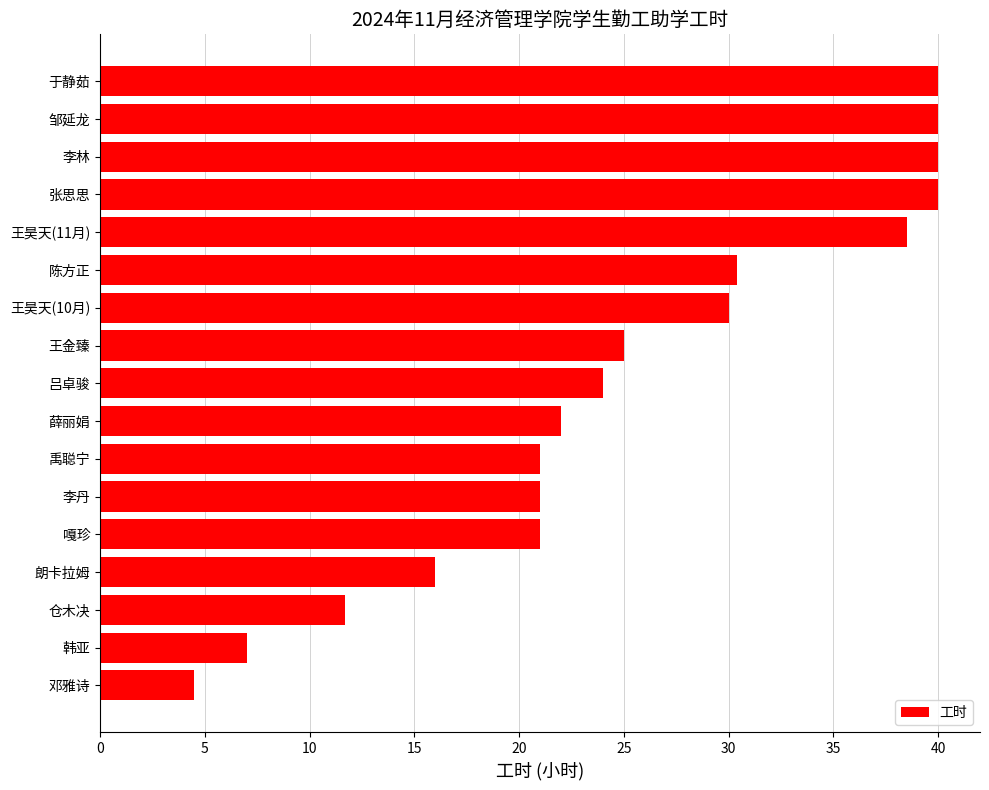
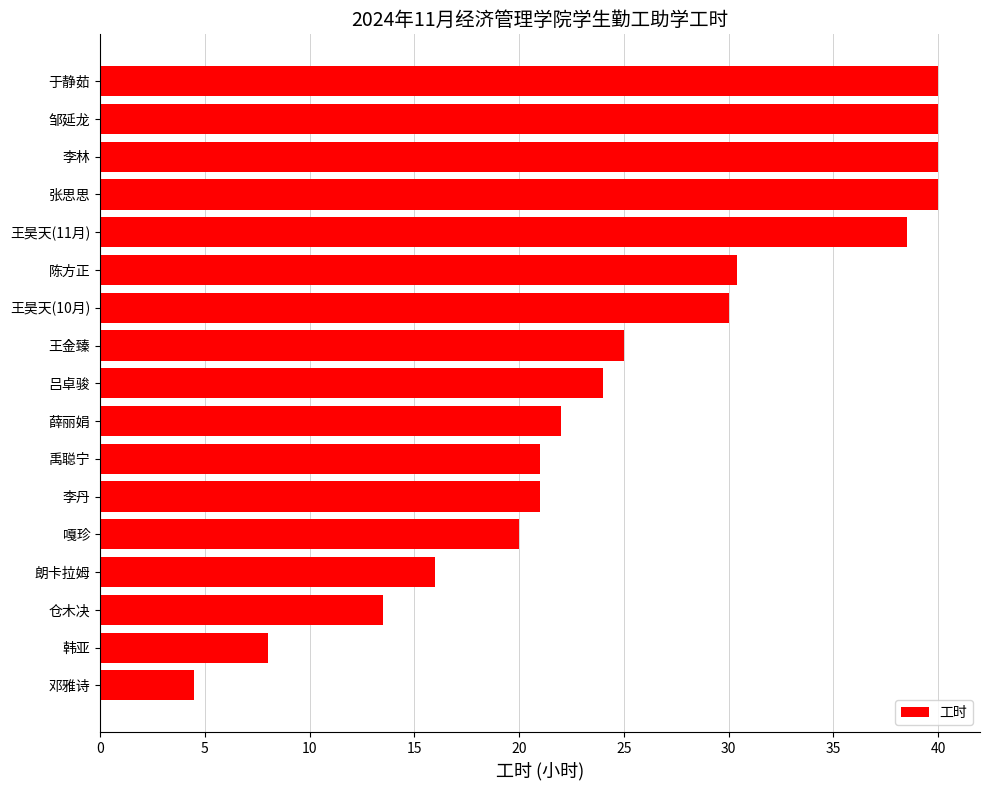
  {
    "于静茹": 40.0,
    "邹延龙": 40.0,
    "李林": 40.0,
    "张思思": 40.0,
    "王昊天(11月)": 38.5,
    "陈方正": 30.4,
    "王昊天(10月)": 30.0,
    "王金臻": 25.0,
    "吕卓骏": 24.0,
    "薛丽娟": 22.0,
    "禹聪宁": 21.0,
    "李丹": 21.0,
-   "嘎珍": 21,
+   "嘎珍": 20,
    "朗卡拉姆": 16.0,
-   "仓木决": 11.7,
-   "韩亚": 7,
+   "仓木决": 13.5,
+   "韩亚": 8,
    "邓雅诗": 4.5
  }
